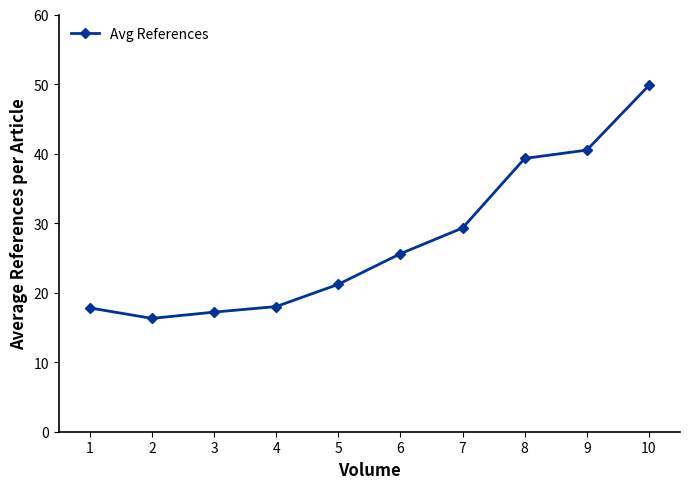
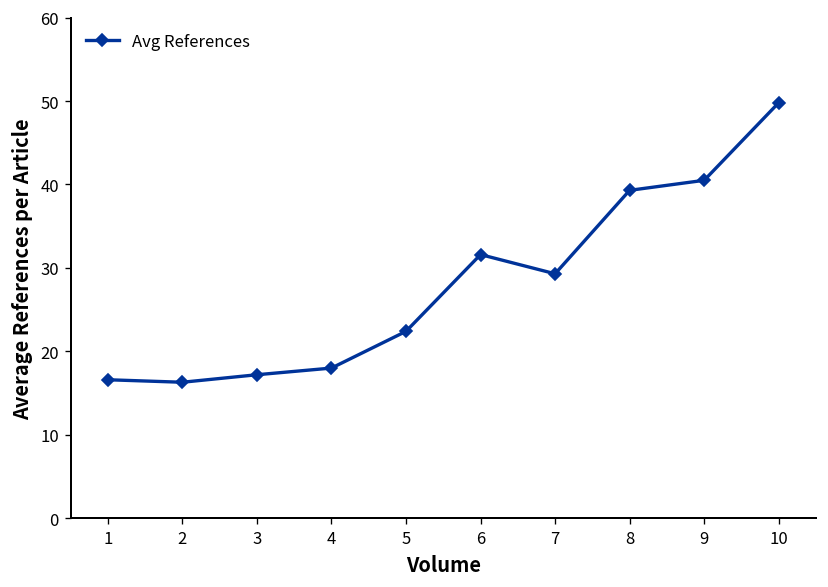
  {
-   "1": 18,
+   "1": 17,
    "2": 16,
    "3": 17,
    "4": 18,
-   "5": 21,
-   "6": 26,
+   "5": 22,
+   "6": 32,
    "7": 29,
    "8": 39,
    "9": 41,
    "10": 50
  }
